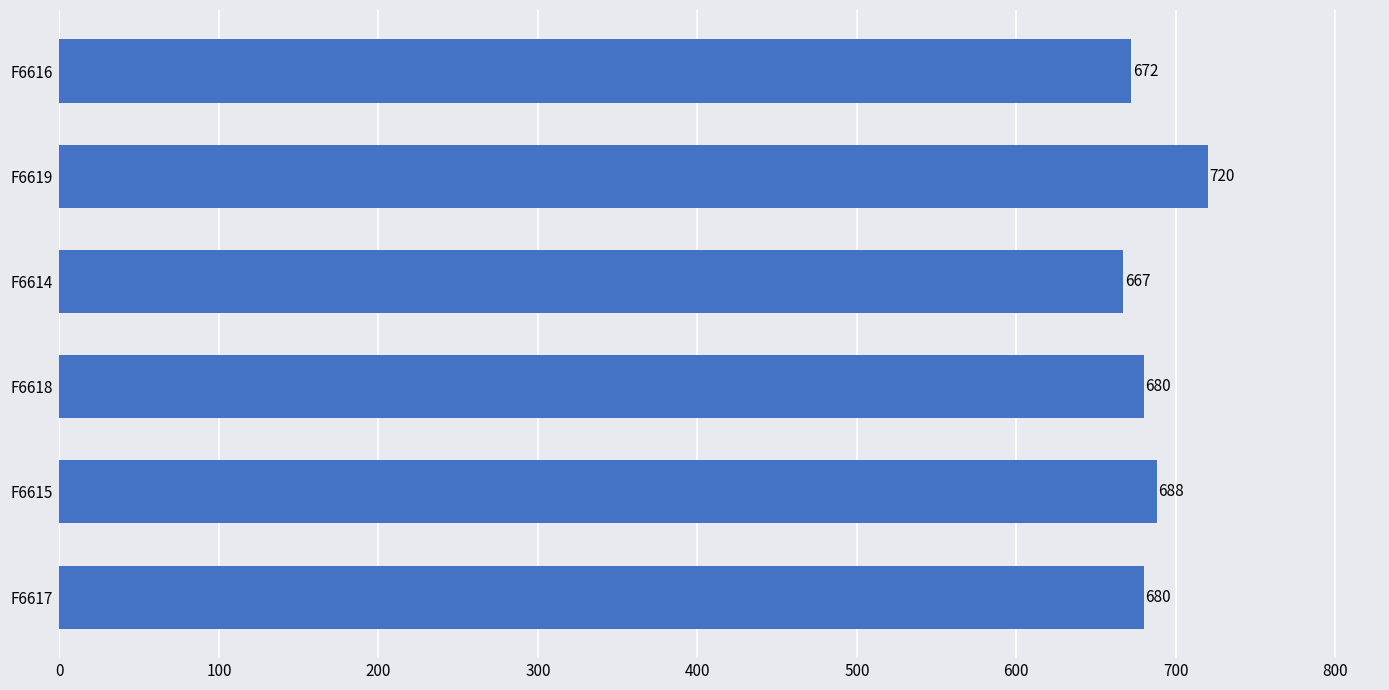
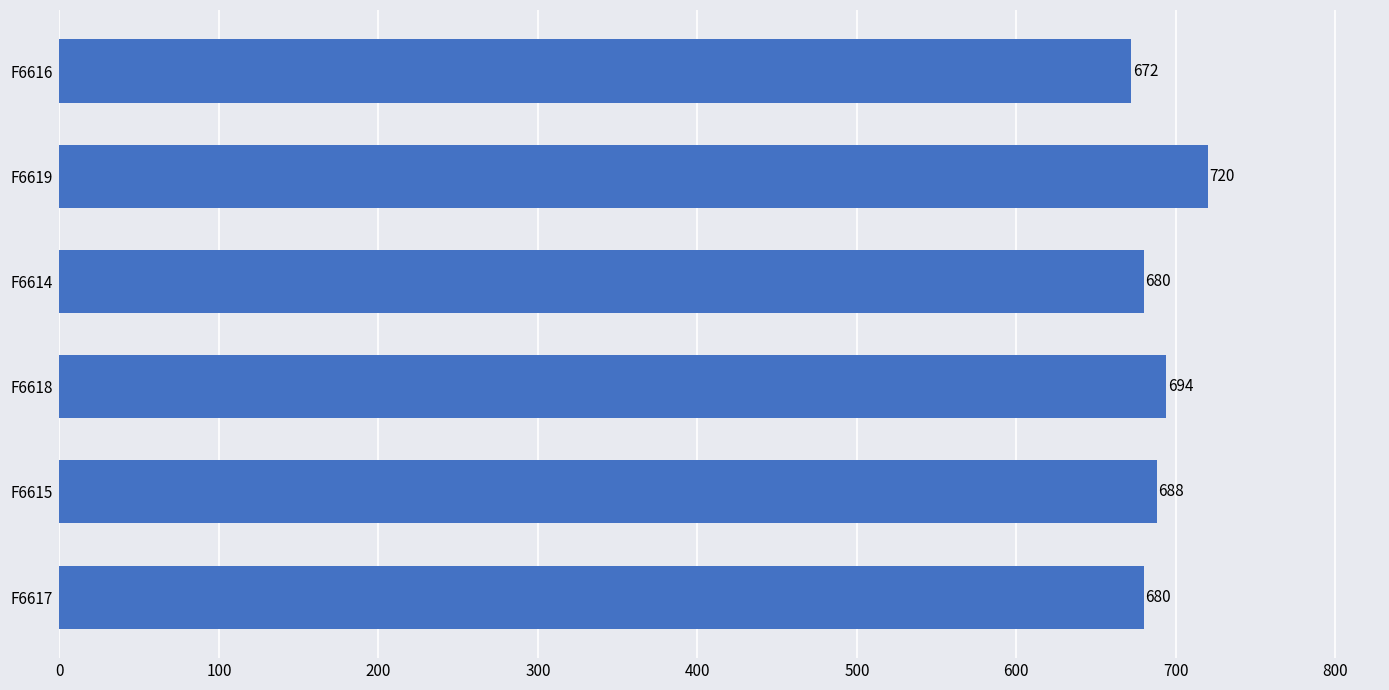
  {
    "F6616": 672,
    "F6619": 720,
-   "F6614": 667,
-   "F6618": 680,
+   "F6614": 680,
+   "F6618": 694,
    "F6615": 688,
    "F6617": 680
  }
